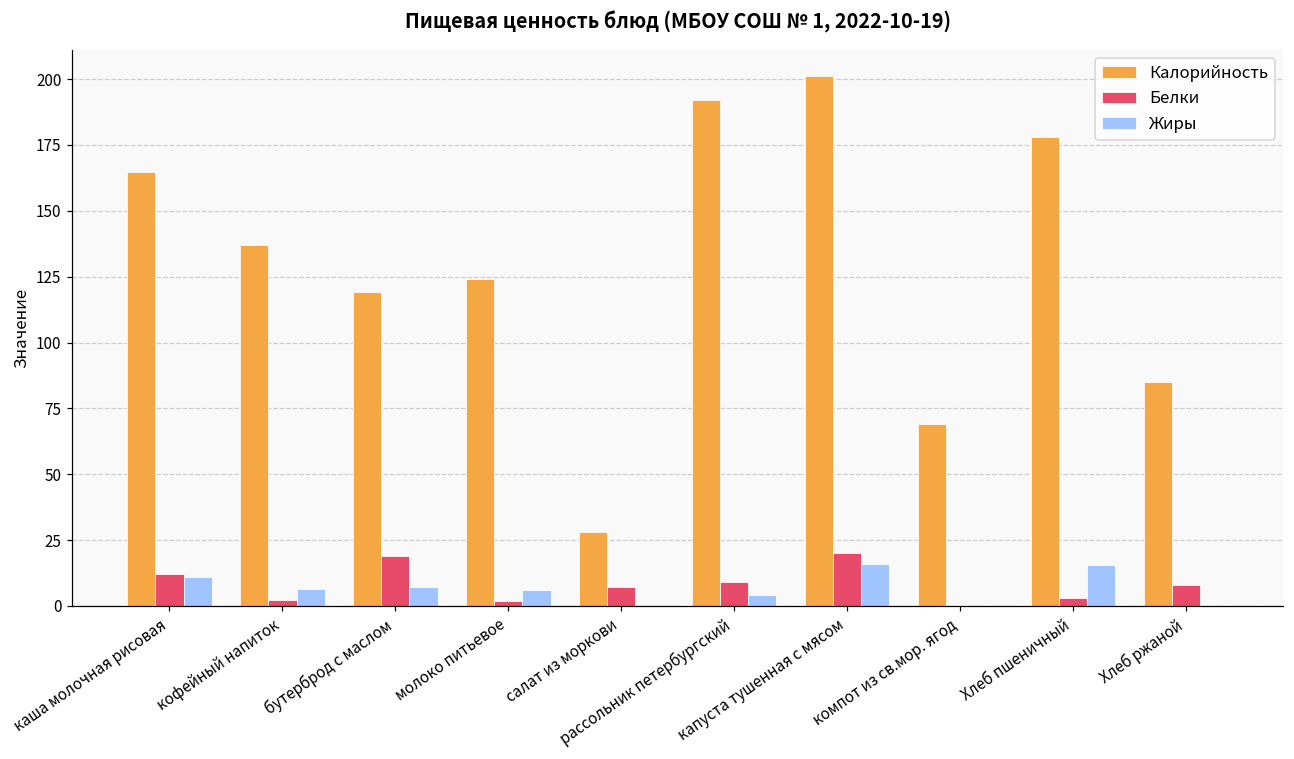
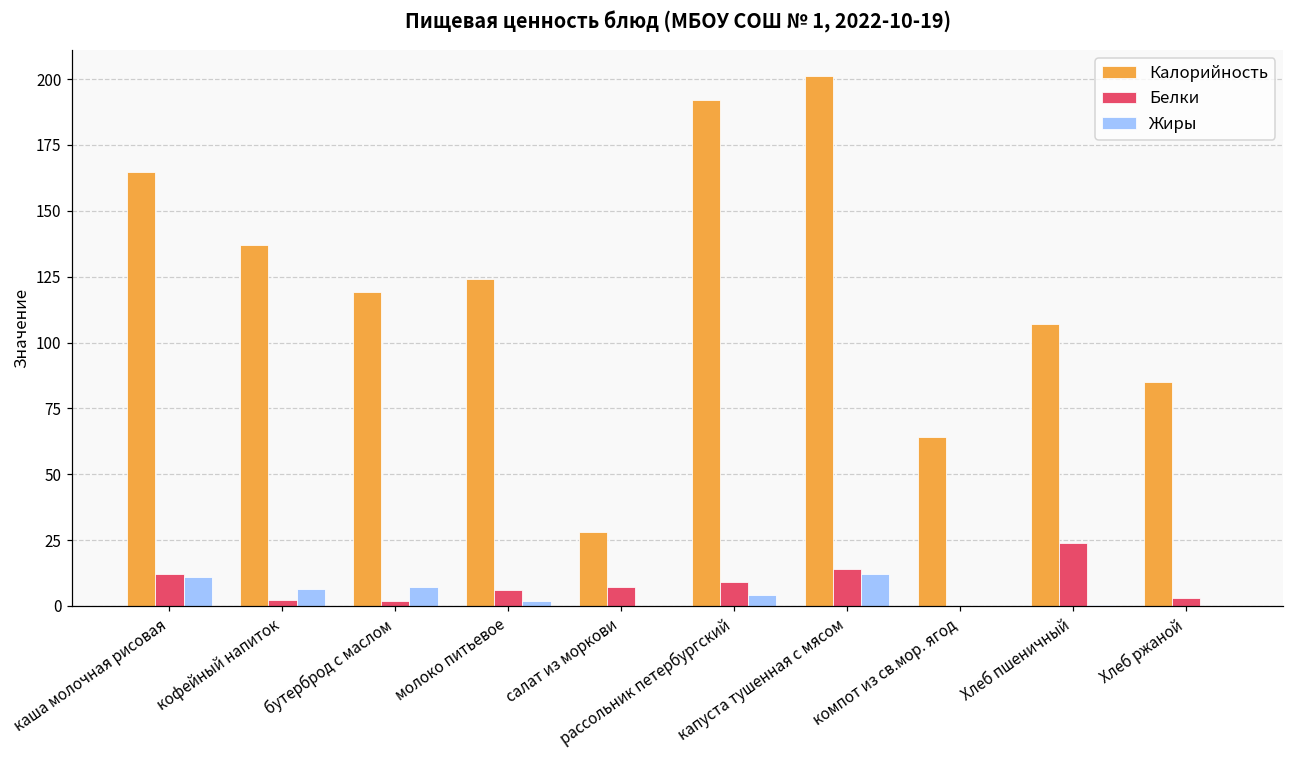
  {
    "Калорийность": {
      "каша молочная рисовая": 165,
      "кофейный напиток": 137,
      "бутерброд с маслом": 119,
      "молоко питьевое": 124,
      "салат из моркови": 28,
      "рассольник петербургский": 192,
      "капуста тушенная с мясом": 201,
-     "компот из св.мор. ягод": 69,
-     "Хлеб пшеничный": 178,
+     "компот из св.мор. ягод": 64,
+     "Хлеб пшеничный": 107,
      "Хлеб ржаной": 85
    },
    "Белки": {
      "каша молочная рисовая": 12,
      "кофейный напиток": 2,
-     "бутерброд с маслом": 19,
-     "молоко питьевое": 2,
+     "бутерброд с маслом": 2,
+     "молоко питьевое": 6,
      "салат из моркови": 7,
      "рассольник петербургский": 9,
-     "капуста тушенная с мясом": 20,
+     "капуста тушенная с мясом": 14,
      "компот из св.мор. ягод": 0,
-     "Хлеб пшеничный": 3,
-     "Хлеб ржаной": 8
+     "Хлеб пшеничный": 24,
+     "Хлеб ржаной": 3
    },
    "Жиры": {
      "каша молочная рисовая": 11,
      "кофейный напиток": 6,
      "бутерброд с маслом": 7,
-     "молоко питьевое": 6,
+     "молоко питьевое": 2,
      "салат из моркови": 0,
      "рассольник петербургский": 4,
-     "капуста тушенная с мясом": 16,
+     "капуста тушенная с мясом": 12,
      "компот из св.мор. ягод": 0,
-     "Хлеб пшеничный": 16,
+     "Хлеб пшеничный": 0,
      "Хлеб ржаной": 0
    }
  }
